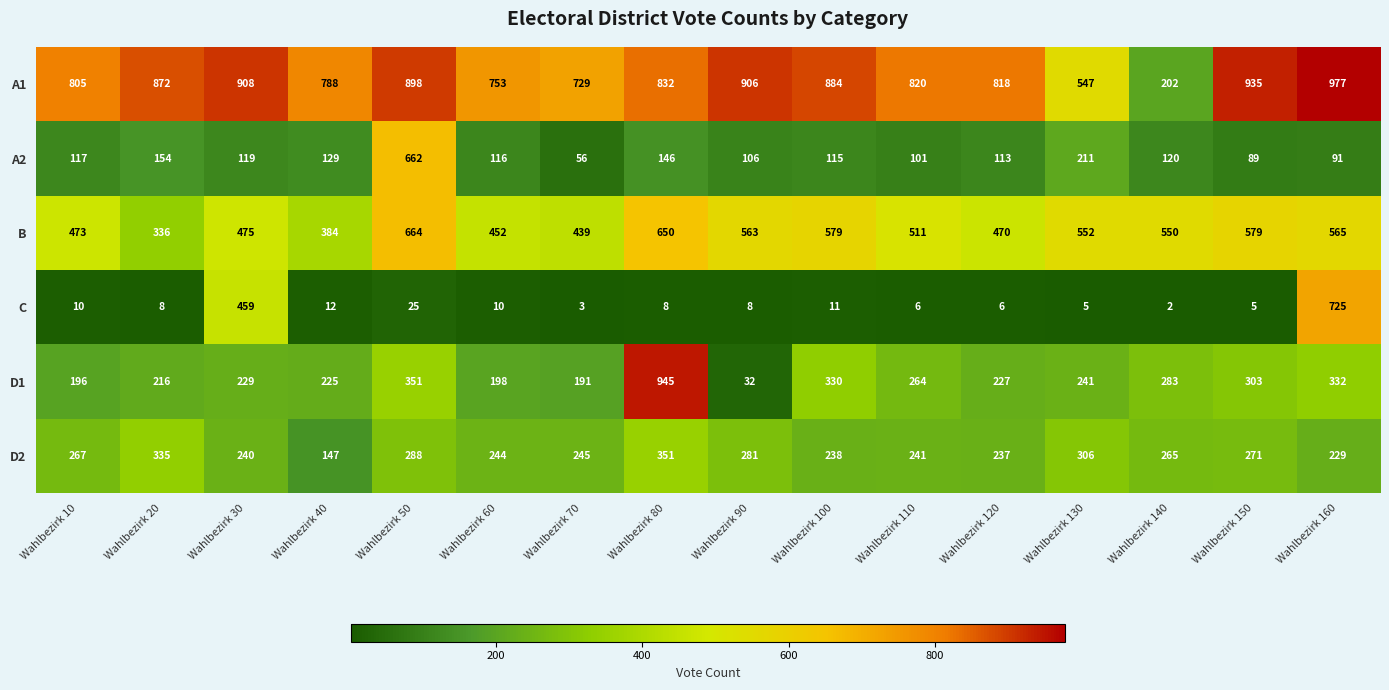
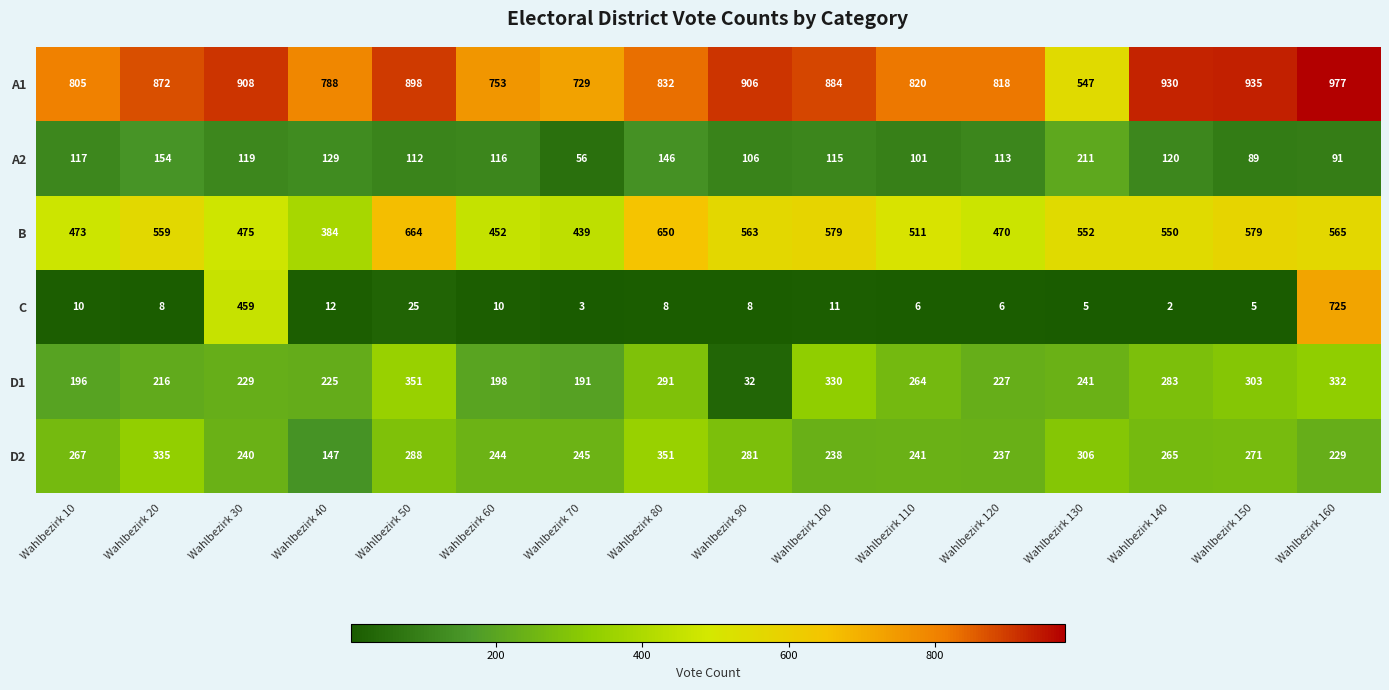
  {
    "A1": {
      "Wahlbezirk 10": 805,
      "Wahlbezirk 20": 872,
      "Wahlbezirk 30": 908,
      "Wahlbezirk 40": 788,
      "Wahlbezirk 50": 898,
      "Wahlbezirk 60": 753,
      "Wahlbezirk 70": 729,
      "Wahlbezirk 80": 832,
      "Wahlbezirk 90": 906,
      "Wahlbezirk 100": 884,
      "Wahlbezirk 110": 820,
      "Wahlbezirk 120": 818,
      "Wahlbezirk 130": 547,
-     "Wahlbezirk 140": 202,
+     "Wahlbezirk 140": 930,
      "Wahlbezirk 150": 935,
      "Wahlbezirk 160": 977
    },
    "A2": {
      "Wahlbezirk 10": 117,
      "Wahlbezirk 20": 154,
      "Wahlbezirk 30": 119,
      "Wahlbezirk 40": 129,
-     "Wahlbezirk 50": 662,
+     "Wahlbezirk 50": 112,
      "Wahlbezirk 60": 116,
      "Wahlbezirk 70": 56,
      "Wahlbezirk 80": 146,
      "Wahlbezirk 90": 106,
      "Wahlbezirk 100": 115,
      "Wahlbezirk 110": 101,
      "Wahlbezirk 120": 113,
      "Wahlbezirk 130": 211,
      "Wahlbezirk 140": 120,
      "Wahlbezirk 150": 89,
      "Wahlbezirk 160": 91
    },
    "B": {
      "Wahlbezirk 10": 473,
-     "Wahlbezirk 20": 336,
+     "Wahlbezirk 20": 559,
      "Wahlbezirk 30": 475,
      "Wahlbezirk 40": 384,
      "Wahlbezirk 50": 664,
      "Wahlbezirk 60": 452,
      "Wahlbezirk 70": 439,
      "Wahlbezirk 80": 650,
      "Wahlbezirk 90": 563,
      "Wahlbezirk 100": 579,
      "Wahlbezirk 110": 511,
      "Wahlbezirk 120": 470,
      "Wahlbezirk 130": 552,
      "Wahlbezirk 140": 550,
      "Wahlbezirk 150": 579,
      "Wahlbezirk 160": 565
    },
    "C": {
      "Wahlbezirk 10": 10,
      "Wahlbezirk 20": 8,
      "Wahlbezirk 30": 459,
      "Wahlbezirk 40": 12,
      "Wahlbezirk 50": 25,
      "Wahlbezirk 60": 10,
      "Wahlbezirk 70": 3,
      "Wahlbezirk 80": 8,
      "Wahlbezirk 90": 8,
      "Wahlbezirk 100": 11,
      "Wahlbezirk 110": 6,
      "Wahlbezirk 120": 6,
      "Wahlbezirk 130": 5,
      "Wahlbezirk 140": 2,
      "Wahlbezirk 150": 5,
      "Wahlbezirk 160": 725
    },
    "D1": {
      "Wahlbezirk 10": 196,
      "Wahlbezirk 20": 216,
      "Wahlbezirk 30": 229,
      "Wahlbezirk 40": 225,
      "Wahlbezirk 50": 351,
      "Wahlbezirk 60": 198,
      "Wahlbezirk 70": 191,
-     "Wahlbezirk 80": 945,
+     "Wahlbezirk 80": 291,
      "Wahlbezirk 90": 32,
      "Wahlbezirk 100": 330,
      "Wahlbezirk 110": 264,
      "Wahlbezirk 120": 227,
      "Wahlbezirk 130": 241,
      "Wahlbezirk 140": 283,
      "Wahlbezirk 150": 303,
      "Wahlbezirk 160": 332
    },
    "D2": {
      "Wahlbezirk 10": 267,
      "Wahlbezirk 20": 335,
      "Wahlbezirk 30": 240,
      "Wahlbezirk 40": 147,
      "Wahlbezirk 50": 288,
      "Wahlbezirk 60": 244,
      "Wahlbezirk 70": 245,
      "Wahlbezirk 80": 351,
      "Wahlbezirk 90": 281,
      "Wahlbezirk 100": 238,
      "Wahlbezirk 110": 241,
      "Wahlbezirk 120": 237,
      "Wahlbezirk 130": 306,
      "Wahlbezirk 140": 265,
      "Wahlbezirk 150": 271,
      "Wahlbezirk 160": 229
    }
  }
